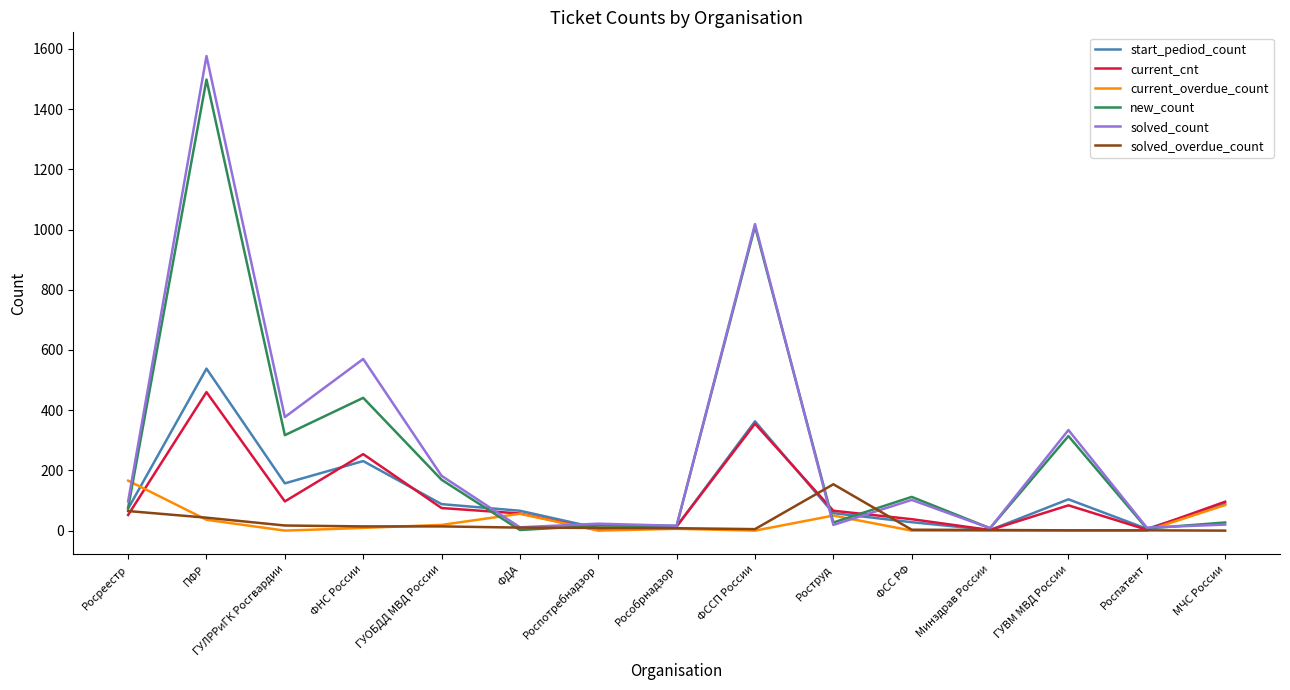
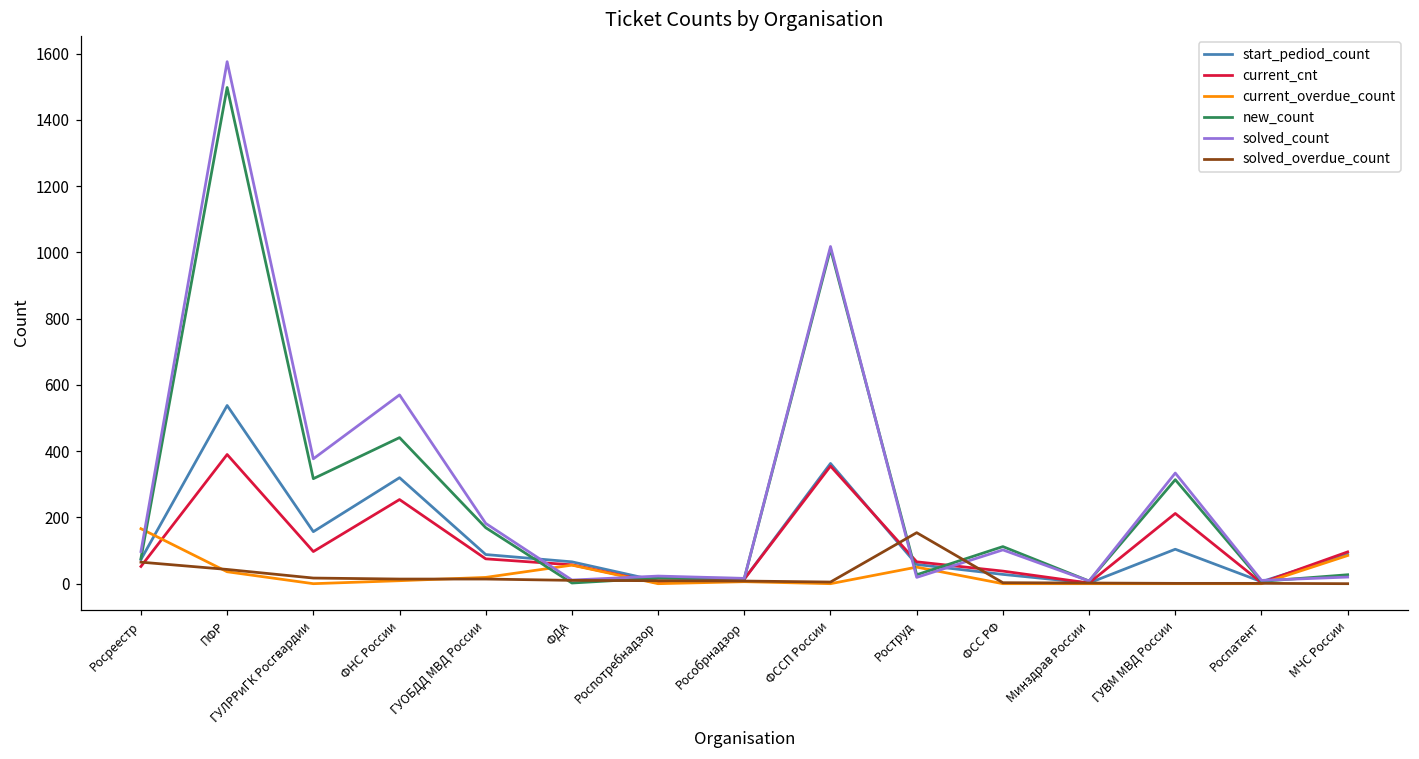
  {
    "start_pediod_count": {
      "ПФР": 540,
      "ГУЛРРиГК Росгвардии": 160,
-     "ФНС России": 230,
+     "ФНС России": 320,
      "ГУОБДД МВД России": 90,
      "ФДА": 70,
      "ФСС РФ": 30,
      "ГУВМ МВД России": 100
    },
    "current_cnt": {
      "Росреестр": 50,
-     "ПФР": 460,
+     "ПФР": 390,
      "ГУЛРРиГК Росгвардии": 100,
      "ФНС России": 250,
      "ГУОБДД МВД России": 80,
      "Роструд": 70,
      "ФСС РФ": 40,
-     "ГУВМ МВД России": 80
+     "ГУВМ МВД России": 210
    },
    "current_overdue_count": {
      "Росреестр": 170,
      "ГУЛРРиГК Росгвардии": 0
    },
    "new_count": {
      "ПФР": 1500,
      "ГУЛРРиГК Росгвардии": 320,
      "ФНС России": 440,
      "ГУОБДД МВД России": 170,
      "ФСС РФ": 110,
      "ГУВМ МВД России": 310
    },
    "solved_count": {
      "Росреестр": 100,
      "ПФР": 1580,
      "ГУЛРРиГК Росгвардии": 380,
      "ФНС России": 570,
      "ГУОБДД МВД России": 180,
      "ФСС РФ": 100,
      "ГУВМ МВД России": 330
    },
    "solved_overdue_count": {
      "ГУЛРРиГК Росгвардии": 20,
      "Роструд": 150,
      "МЧС России": 0
    }
  }
